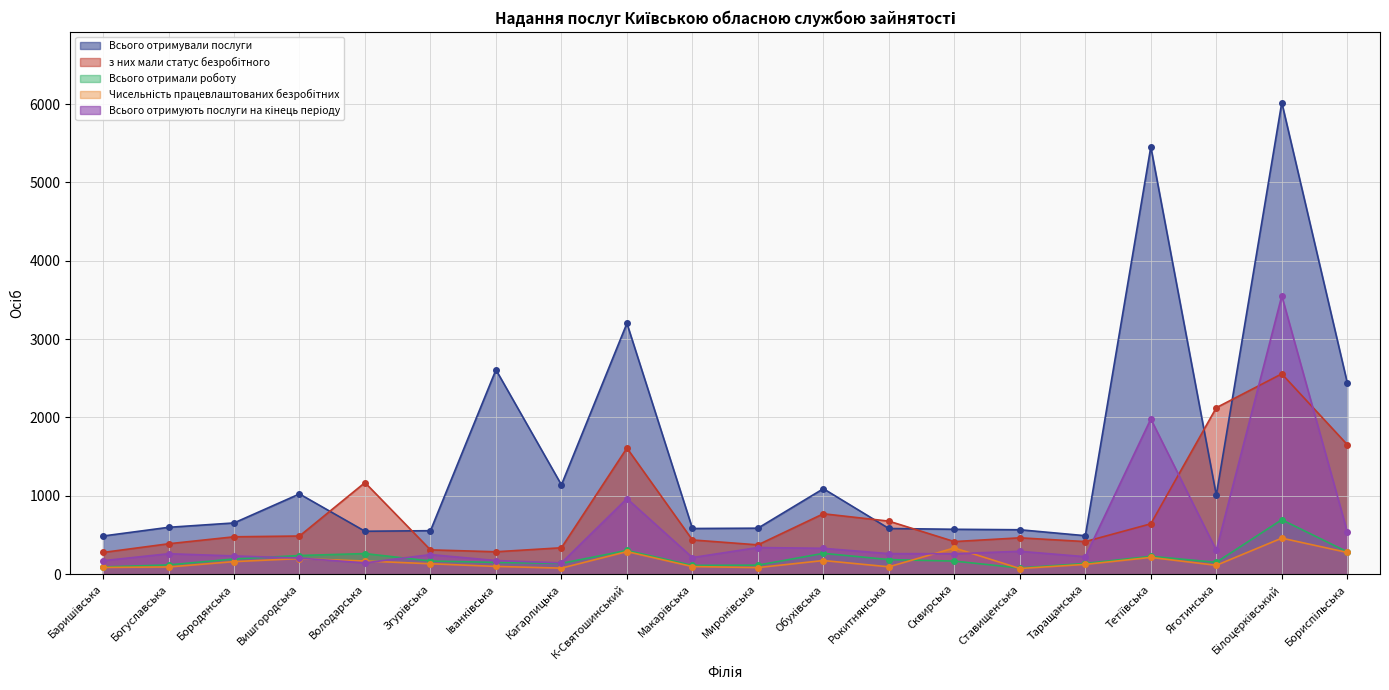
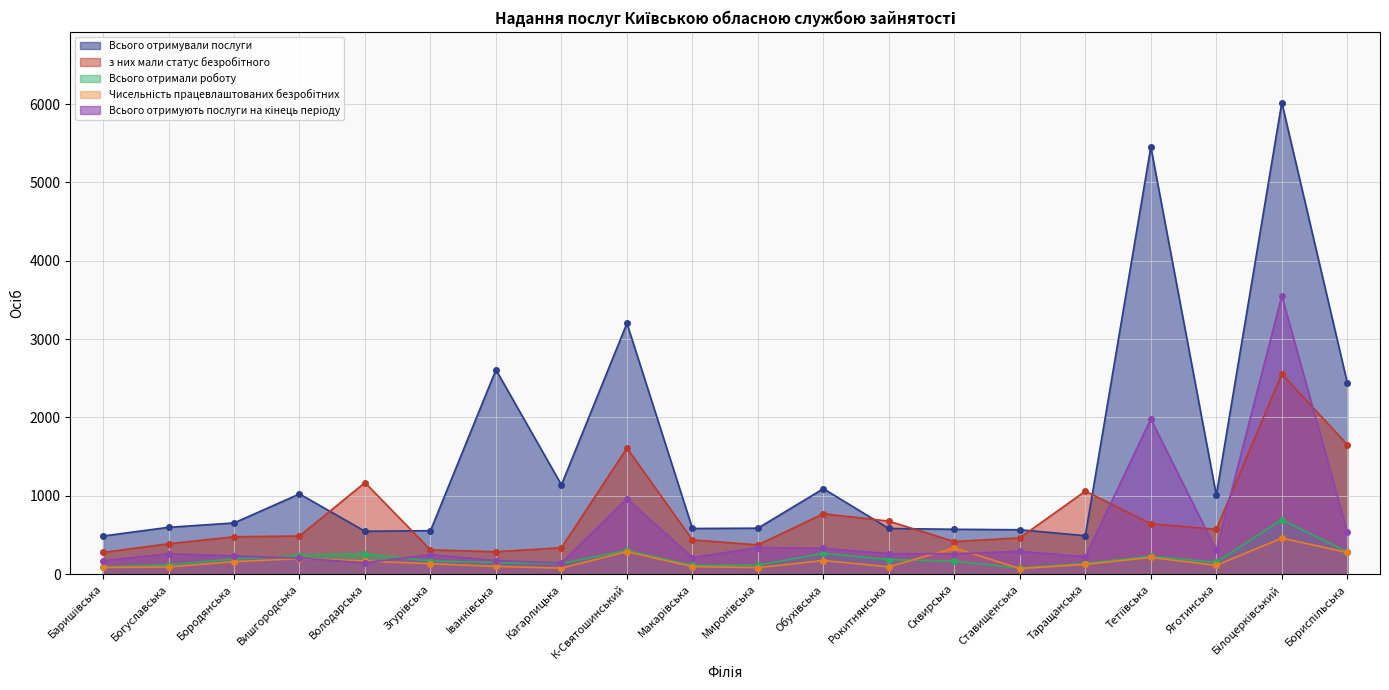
  {
    "Всього отримували послуги": {
      "Баришівська": 500,
      "Богуславська": 600,
      "Бородянська": 700,
      "Вишгородська": 1000,
      "Володарська": 500,
      "Згурівська": 600,
      "Іванківська": 2600,
      "Кагарлицька": 1100,
      "К-Святошинський": 3200,
      "Макарівська": 600,
      "Миронівська": 600,
      "Обухівська": 1100,
      "Рокитнянська": 600,
      "Сквирська": 600,
      "Ставищенська": 600,
      "Таращанська": 500,
      "Тетіївська": 5500,
      "Яготинська": 1000,
      "Білоцерківський": 6000,
      "Бориспільська": 2400
    },
    "з них мали статус безробітного": {
      "Баришівська": 300,
      "Богуславська": 400,
      "Бородянська": 500,
      "Вишгородська": 500,
      "Володарська": 1200,
      "Згурівська": 300,
      "Іванківська": 300,
      "Кагарлицька": 300,
      "К-Святошинський": 1600,
      "Макарівська": 400,
      "Миронівська": 400,
      "Обухівська": 800,
      "Рокитнянська": 700,
      "Сквирська": 400,
      "Ставищенська": 500,
-     "Таращанська": 400,
+     "Таращанська": 1100,
      "Тетіївська": 600,
-     "Яготинська": 2100,
+     "Яготинська": 600,
      "Білоцерківський": 2600,
      "Бориспільська": 1700
    },
    "Всього отримали роботу": {
      "Бородянська": 200,
      "Вишгородська": 200,
      "Володарська": 300,
      "Згурівська": 200,
      "Обухівська": 300,
      "Рокитнянська": 200,
      "Сквирська": 200,
      "Яготинська": 200,
      "Білоцерківський": 700
    },
    "Чисельність працевлаштованих безробітних": {
      "Бородянська": 200,
      "Згурівська": 100,
      "Іванківська": 100,
      "Кагарлицька": 100,
      "Обухівська": 200,
      "Рокитнянська": 100,
      "Сквирська": 300,
      "Яготинська": 100,
      "Білоцерківський": 500
    },
    "Всього отримують послуги на кінець періоду": {
      "Баришівська": 200,
      "Богуславська": 300,
      "Бородянська": 200,
      "Згурівська": 200,
      "К-Святошинський": 1000,
      "Макарівська": 200,
      "Миронівська": 300,
      "Обухівська": 300,
      "Рокитнянська": 300,
      "Сквирська": 300,
      "Ставищенська": 300,
      "Таращанська": 200,
      "Тетіївська": 2000,
      "Яготинська": 300,
      "Білоцерківський": 3600,
      "Бориспільська": 500
    }
  }
